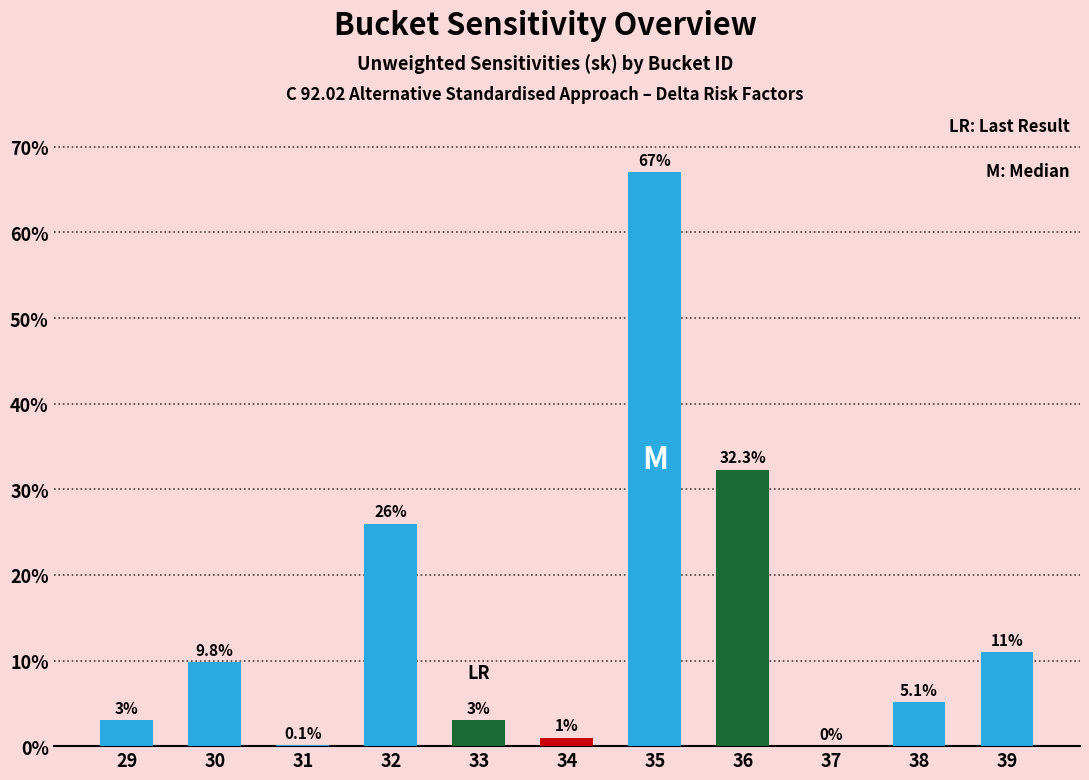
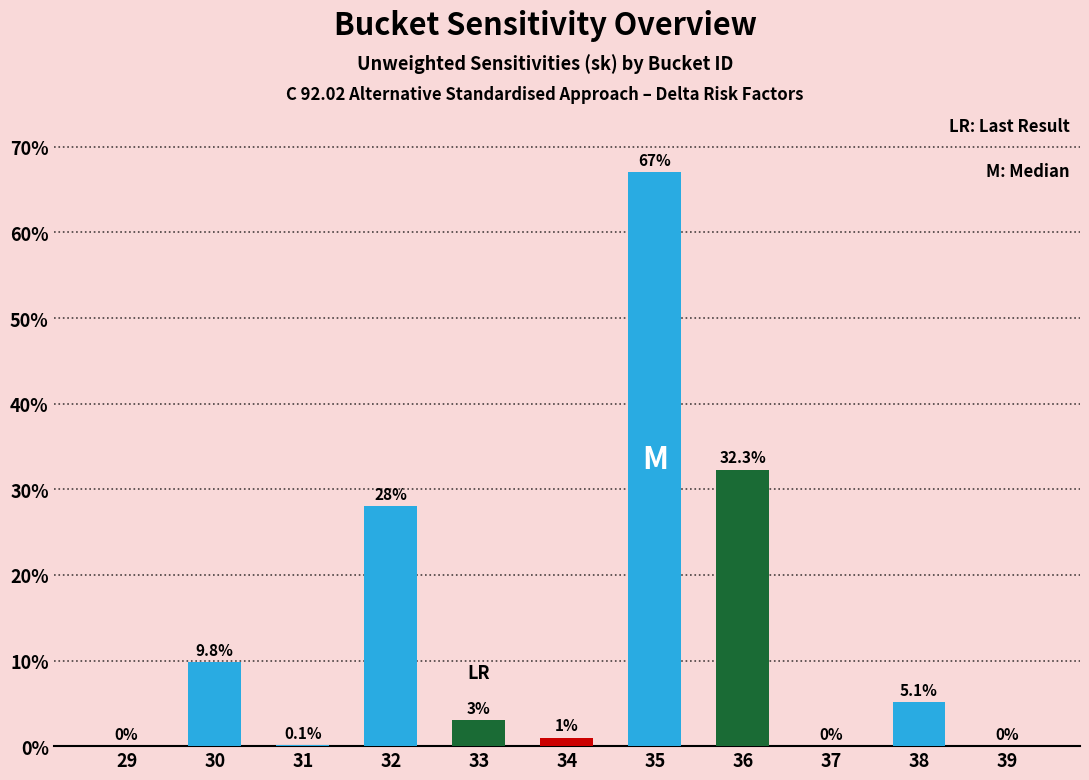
  {
-   "29": "3%",
+   "29": "0%",
    "30": "9.8%",
    "31": "0.1%",
-   "32": "26%",
+   "32": "28%",
    "33": "3%",
    "34": "1%",
    "35": "67%",
    "36": "32.3%",
    "37": "0%",
    "38": "5.1%",
-   "39": "11%"
+   "39": "0%"
  }
